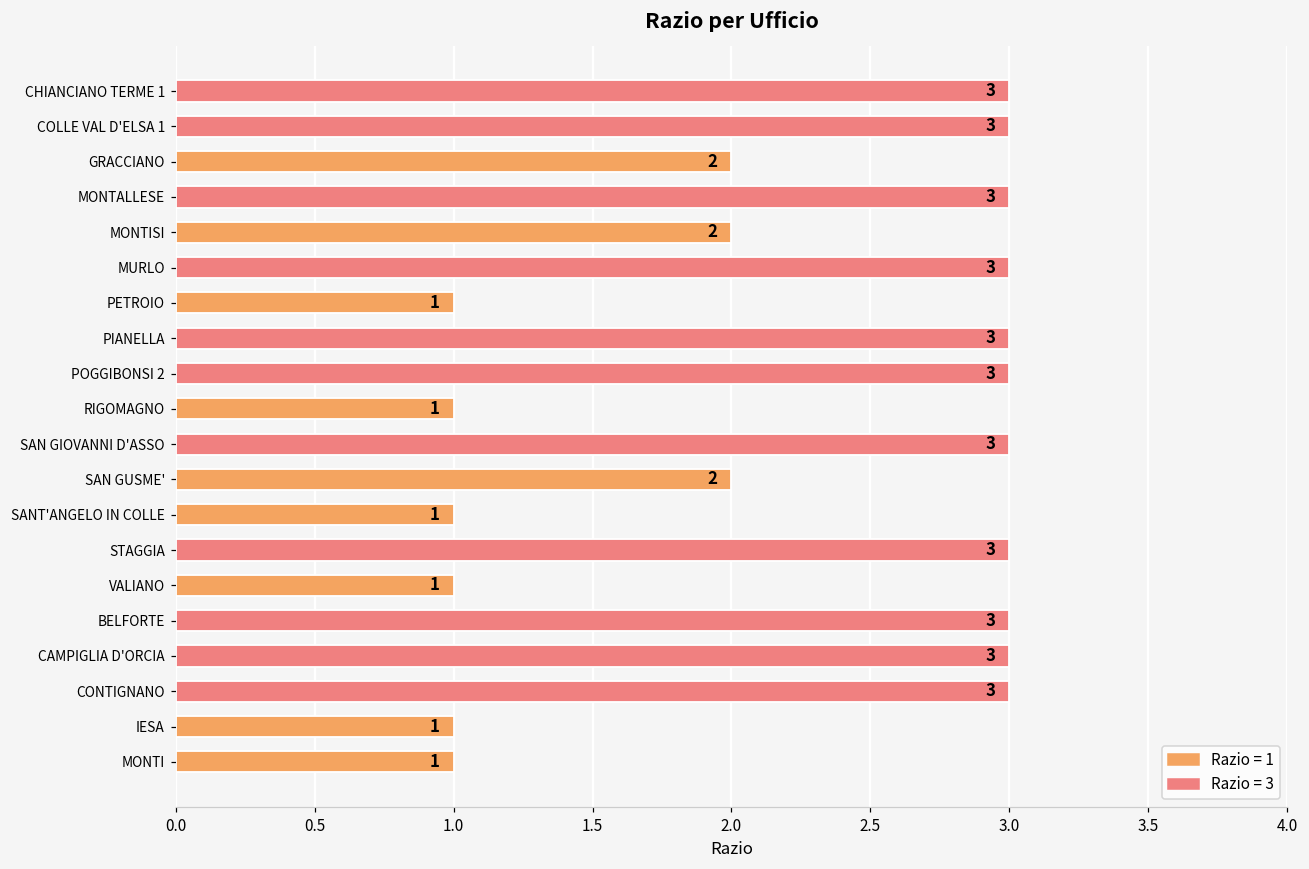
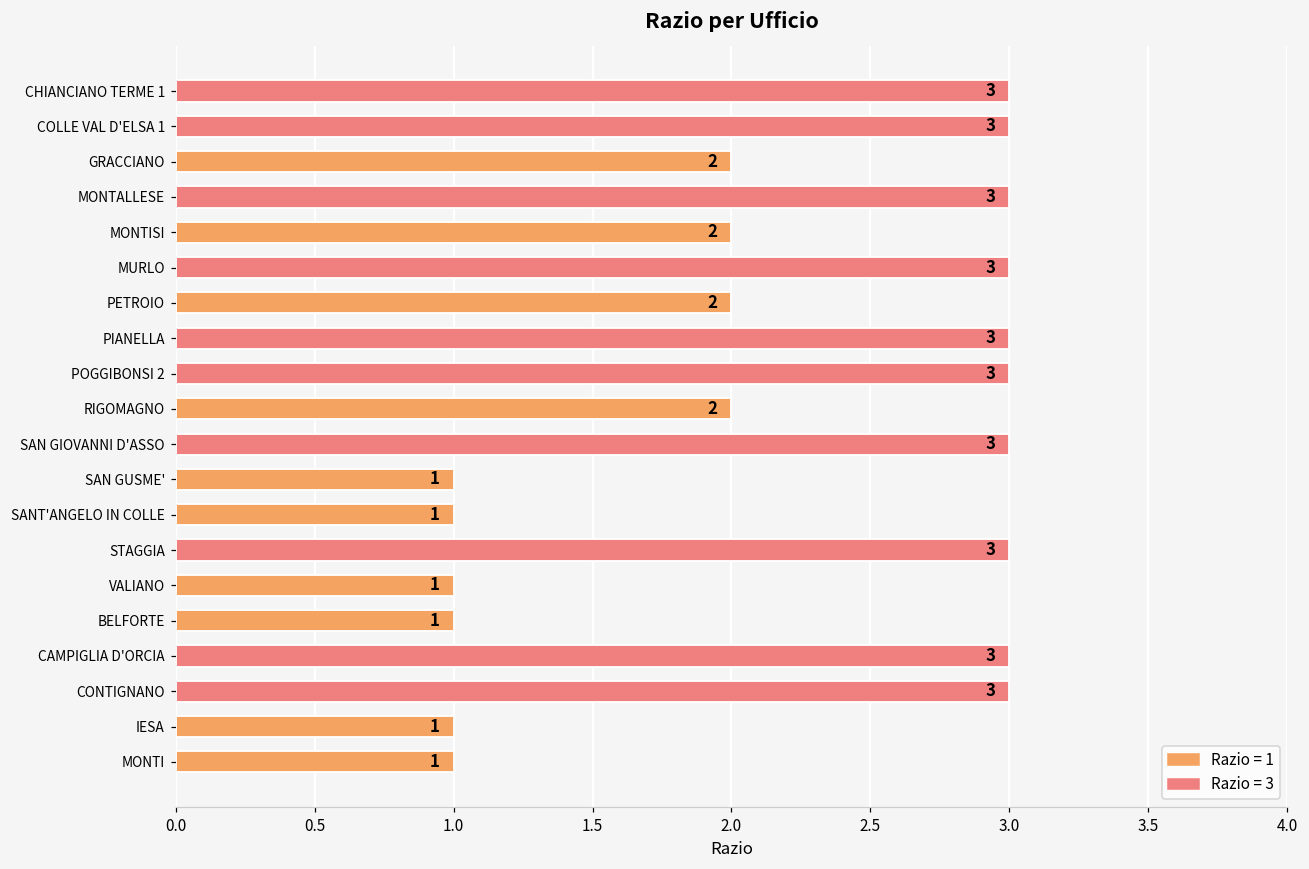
  {
    "CHIANCIANO TERME 1": 3,
    "COLLE VAL D'ELSA 1": 3,
    "GRACCIANO": 2,
    "MONTALLESE": 3,
    "MONTISI": 2,
    "MURLO": 3,
-   "PETROIO": 1,
+   "PETROIO": 2,
    "PIANELLA": 3,
    "POGGIBONSI 2": 3,
-   "RIGOMAGNO": 1,
+   "RIGOMAGNO": 2,
    "SAN GIOVANNI D'ASSO": 3,
-   "SAN GUSME'": 2,
+   "SAN GUSME'": 1,
    "SANT'ANGELO IN COLLE": 1,
    "STAGGIA": 3,
    "VALIANO": 1,
-   "BELFORTE": 3,
+   "BELFORTE": 1,
    "CAMPIGLIA D'ORCIA": 3,
    "CONTIGNANO": 3,
    "IESA": 1,
    "MONTI": 1
  }
